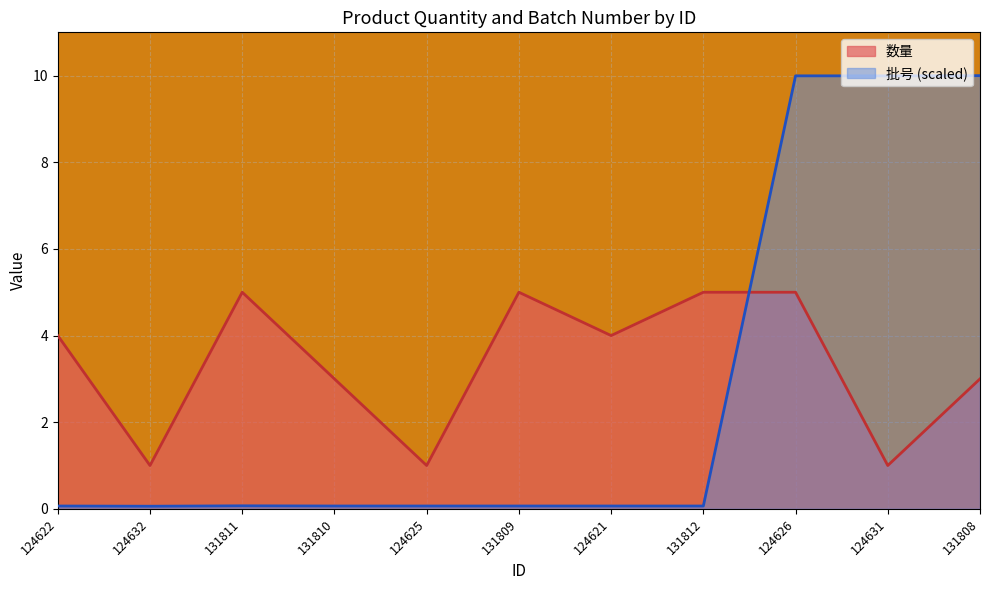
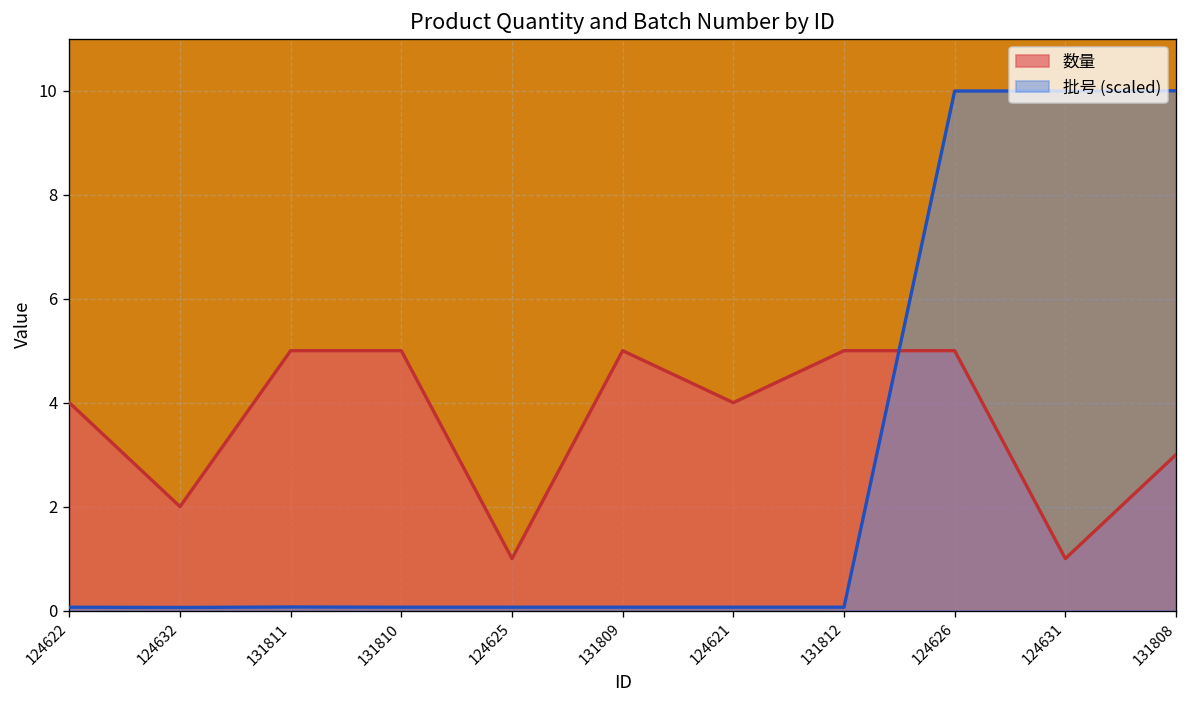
  {
    "数量": {
      "124622": 4,
-     "124632": 1,
+     "124632": 2,
      "131811": 5,
-     "131810": 3,
+     "131810": 5,
      "124625": 1,
      "131809": 5,
      "124621": 4,
      "131812": 5,
      "124626": 5,
      "124631": 1,
      "131808": 3
    },
    "批号 (scaled)": {
      "124622": 0.1,
      "124632": 0.1,
      "131811": 0.1,
      "131810": 0.1,
      "124625": 0.1,
      "131809": 0.1,
      "124621": 0.1,
      "131812": 0.1,
      "124626": 10,
      "131808": 10
    }
  }
